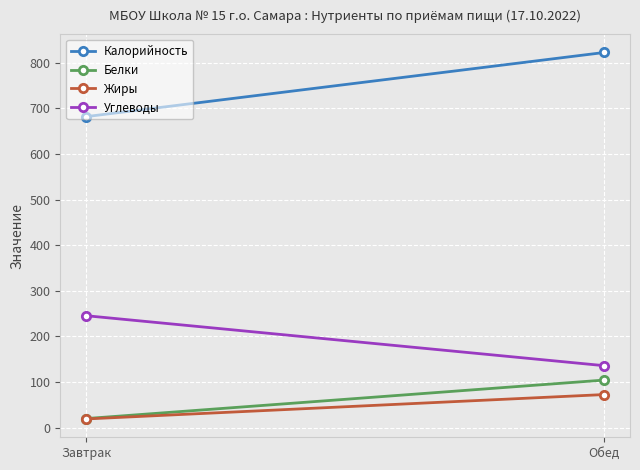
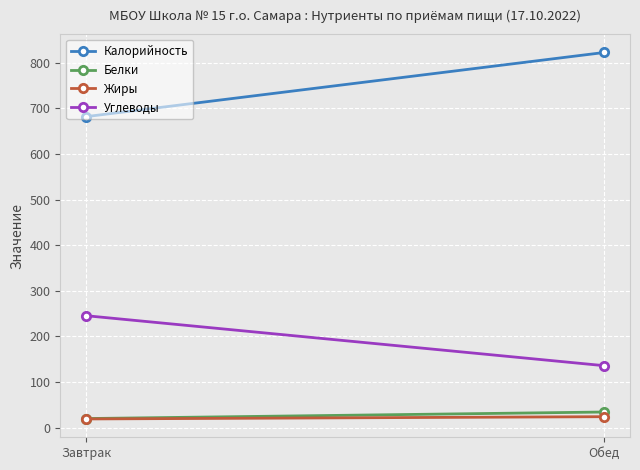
  {
    "Калорийность": {
      "Обед": 820
    },
    "Белки": {
-     "Обед": 100
+     "Обед": 30
    },
    "Жиры": {
-     "Обед": 70
+     "Обед": 20
    },
    "Углеводы": {
      "Завтрак": 250,
      "Обед": 140
    }
  }
